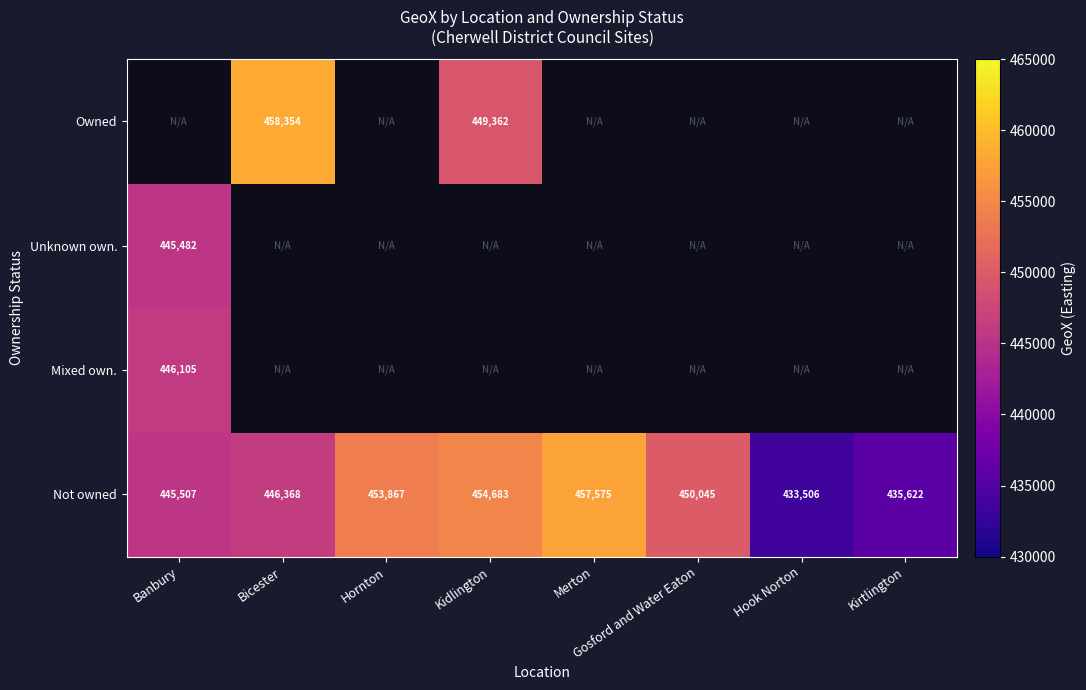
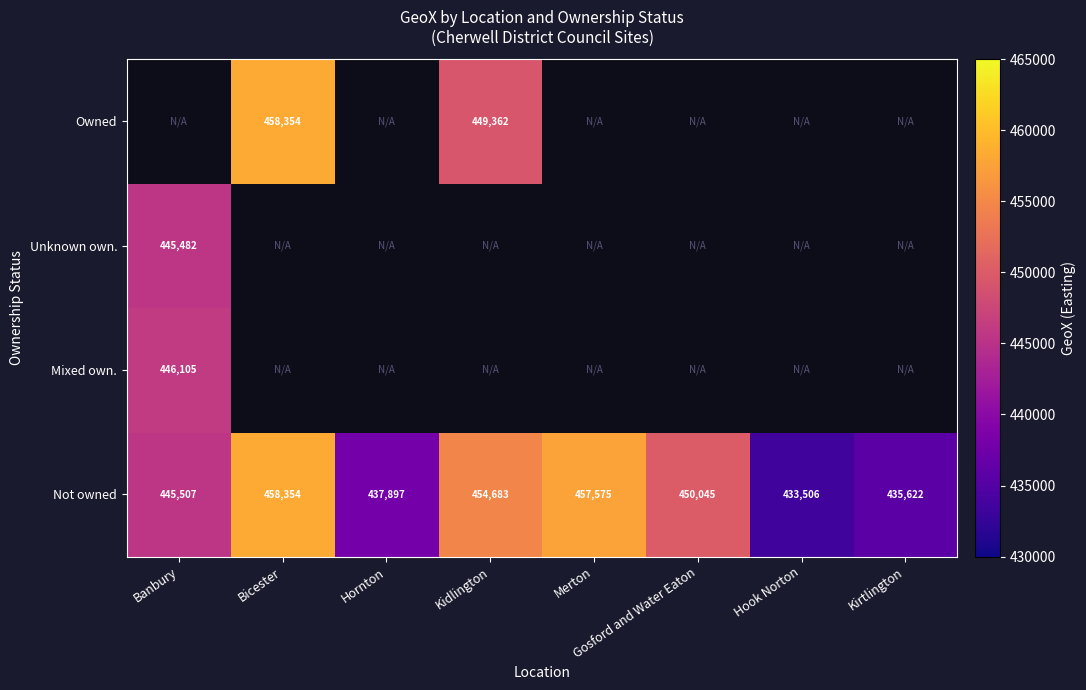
  {
    "Owned": {
      "Bicester": "458,354",
      "Kidlington": "449,362"
    },
    "Unknown own.": {
      "Banbury": "445,482"
    },
    "Mixed own.": {
      "Banbury": "446,105"
    },
    "Not owned": {
      "Banbury": "445,507",
-     "Bicester": "446,368",
-     "Hornton": "453,867",
+     "Bicester": "458,354",
+     "Hornton": "437,897",
      "Kidlington": "454,683",
      "Merton": "457,575",
      "Gosford and Water Eaton": "450,045",
      "Hook Norton": "433,506",
      "Kirtlington": "435,622"
    }
  }
